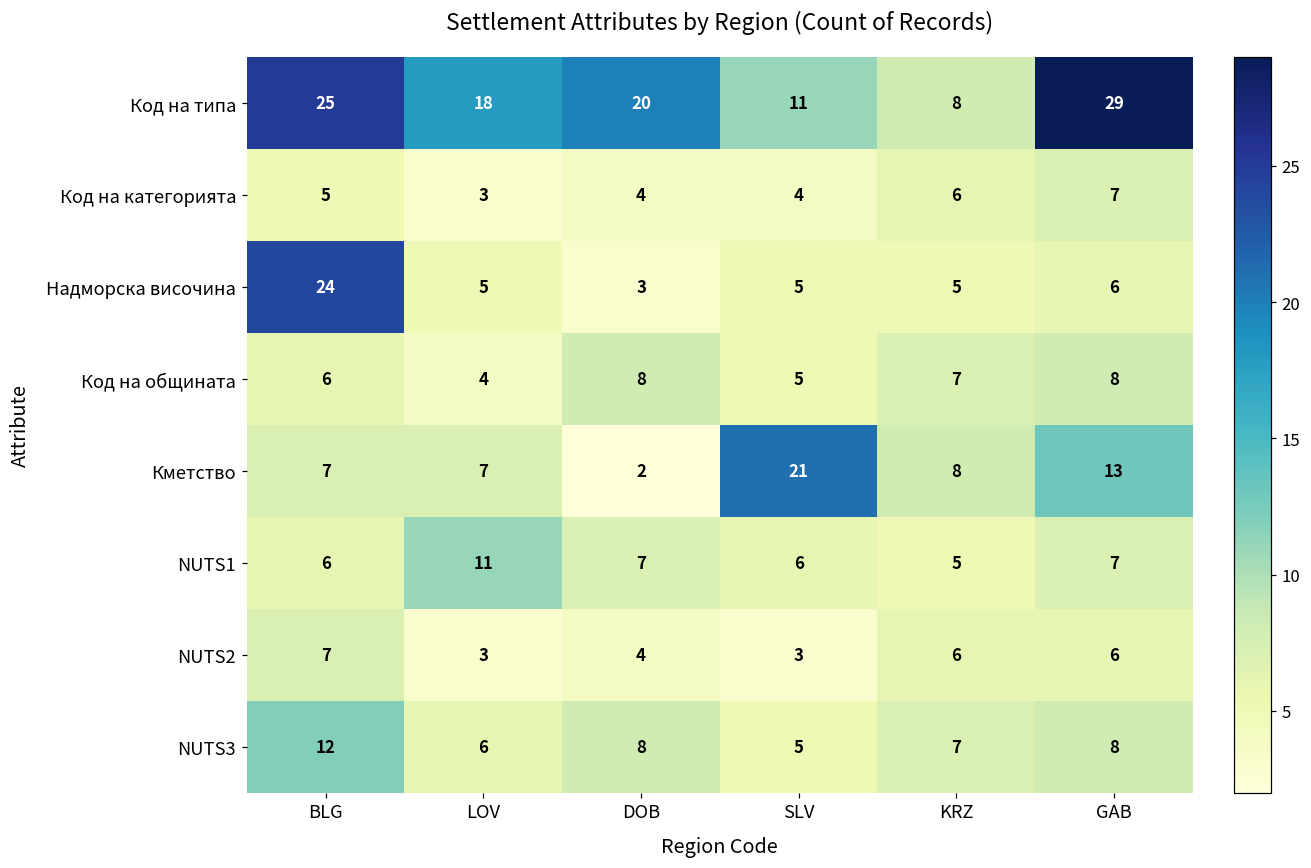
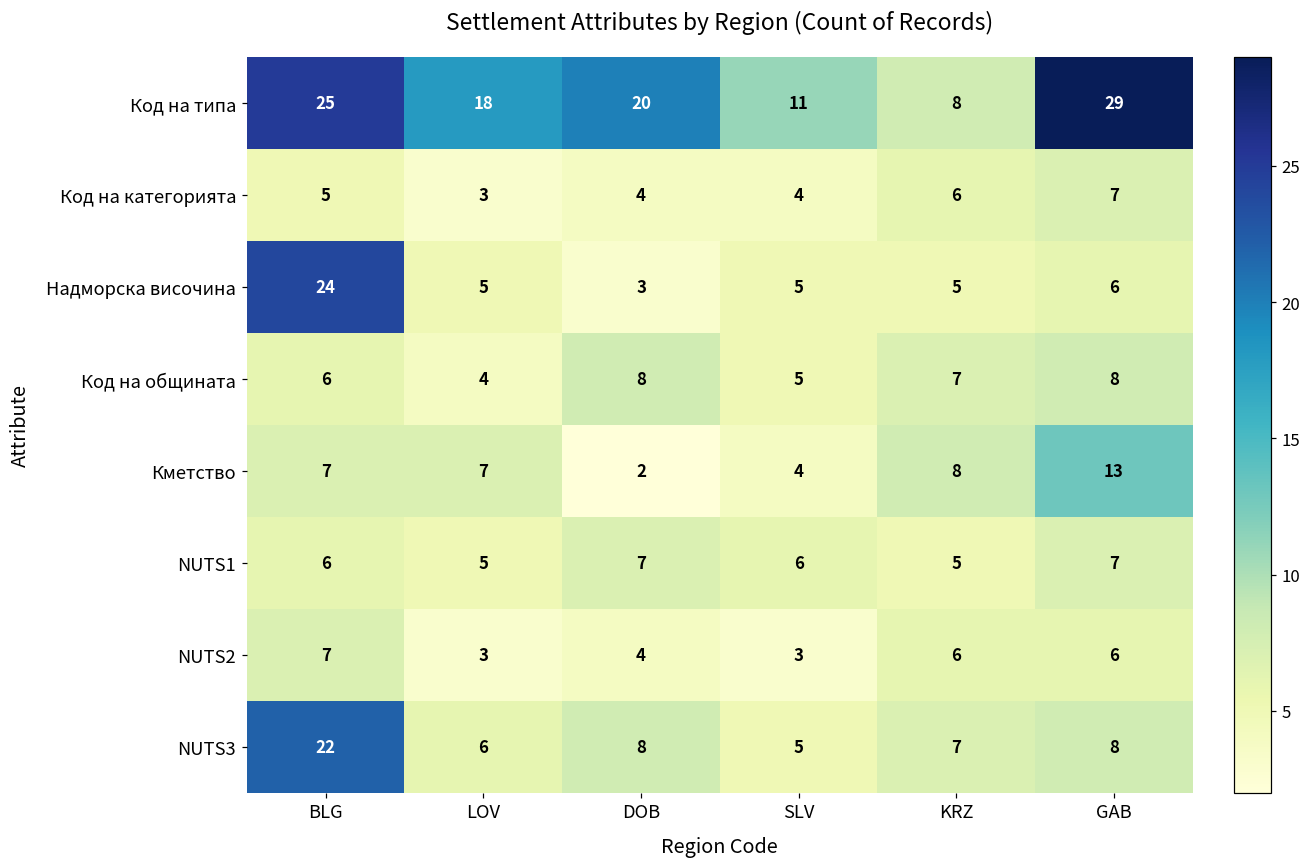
  {
    "Код на типа": {
      "BLG": 25,
      "LOV": 18,
      "DOB": 20,
      "SLV": 11,
      "KRZ": 8,
      "GAB": 29
    },
    "Код на категорията": {
      "BLG": 5,
      "LOV": 3,
      "DOB": 4,
      "SLV": 4,
      "KRZ": 6,
      "GAB": 7
    },
    "Надморска височина": {
      "BLG": 24,
      "LOV": 5,
      "DOB": 3,
      "SLV": 5,
      "KRZ": 5,
      "GAB": 6
    },
    "Код на общината": {
      "BLG": 6,
      "LOV": 4,
      "DOB": 8,
      "SLV": 5,
      "KRZ": 7,
      "GAB": 8
    },
    "Кметство": {
      "BLG": 7,
      "LOV": 7,
      "DOB": 2,
-     "SLV": 21,
+     "SLV": 4,
      "KRZ": 8,
      "GAB": 13
    },
    "NUTS1": {
      "BLG": 6,
-     "LOV": 11,
+     "LOV": 5,
      "DOB": 7,
      "SLV": 6,
      "KRZ": 5,
      "GAB": 7
    },
    "NUTS2": {
      "BLG": 7,
      "LOV": 3,
      "DOB": 4,
      "SLV": 3,
      "KRZ": 6,
      "GAB": 6
    },
    "NUTS3": {
-     "BLG": 12,
+     "BLG": 22,
      "LOV": 6,
      "DOB": 8,
      "SLV": 5,
      "KRZ": 7,
      "GAB": 8
    }
  }
